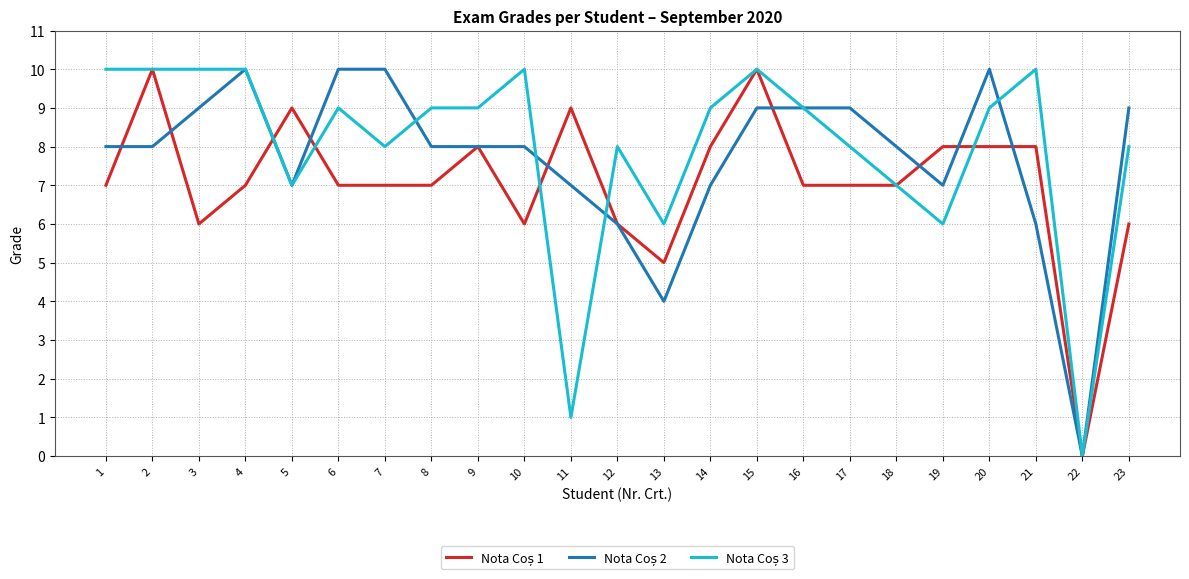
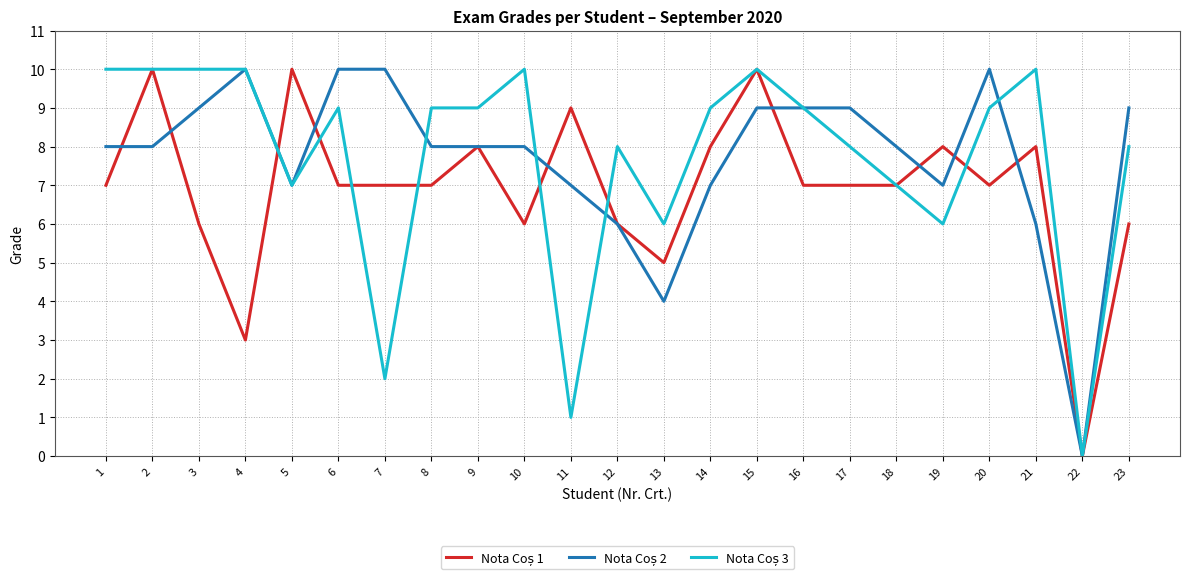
  {
    "Nota Coș 1": {
      "1": 7,
      "3": 6,
-     "4": 7,
-     "5": 9,
+     "4": 3,
+     "5": 10,
      "6": 7,
      "7": 7,
      "8": 7,
      "10": 6,
      "11": 9,
      "13": 5,
      "14": 8,
      "16": 7,
      "17": 7,
      "19": 8,
-     "20": 8,
+     "20": 7,
      "21": 8,
      "23": 6
    },
    "Nota Coș 2": {
      "1": 8,
      "2": 8,
      "3": 9,
      "6": 10,
      "7": 10,
      "8": 8,
      "10": 8,
      "11": 7,
      "13": 4,
      "14": 7,
      "15": 9,
      "17": 9,
      "18": 8,
      "19": 7,
      "20": 10,
      "21": 6,
      "23": 9
    },
    "Nota Coș 3": {
      "1": 10,
      "3": 10,
      "6": 9,
-     "7": 8,
+     "7": 2,
      "8": 9,
      "9": 9,
      "10": 10,
      "11": 1,
      "12": 8,
      "13": 6,
      "14": 9,
      "17": 8,
      "19": 6,
      "20": 9,
      "21": 10,
      "23": 8
    }
  }
